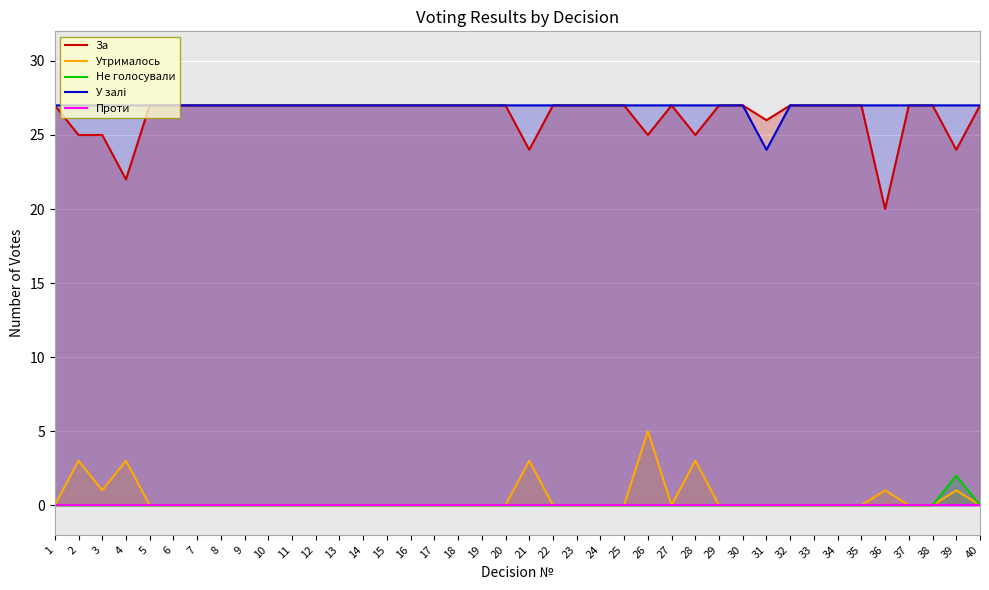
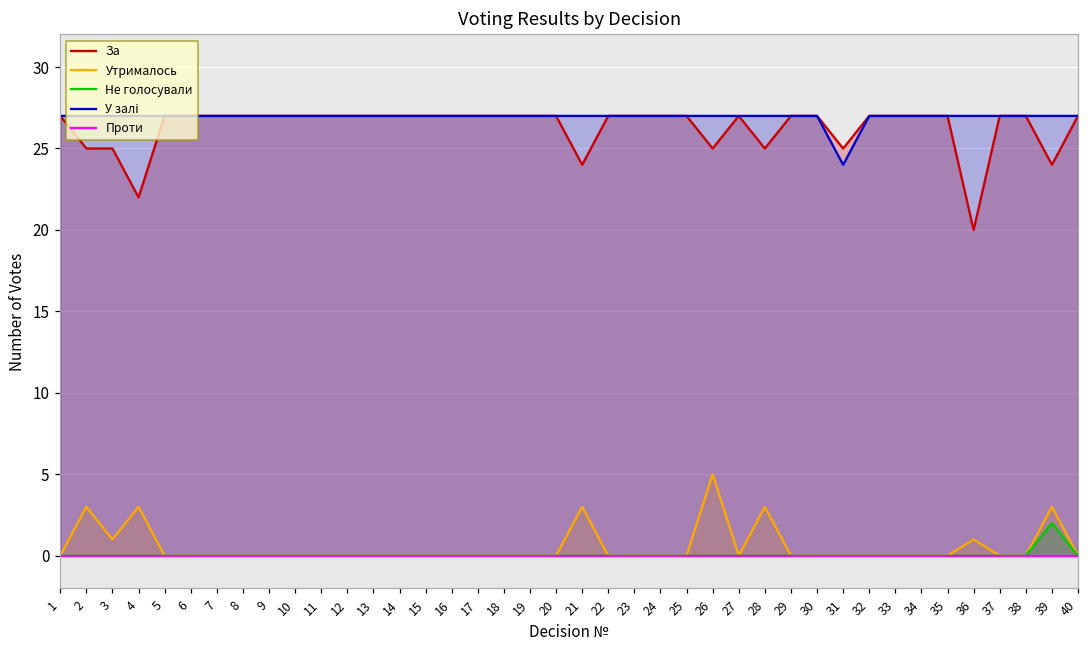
  {
    "За": {
      "2": 25,
      "3": 25,
      "4": 22,
      "21": 24,
      "26": 25,
      "28": 25,
-     "31": 26,
+     "31": 25,
      "36": 20,
      "39": 24
    },
    "Утрималось": {
      "2": 3,
      "3": 1,
      "4": 3,
      "21": 3,
      "26": 5,
      "28": 3,
      "36": 1,
-     "39": 1
+     "39": 3
    },
    "Не голосували": {
      "39": 2
    },
    "У залі": {
      "21": 27,
      "26": 27,
      "28": 27,
      "31": 24,
      "36": 27,
      "39": 27
    },
    "Проти": {
      "39": 0
    }
  }
